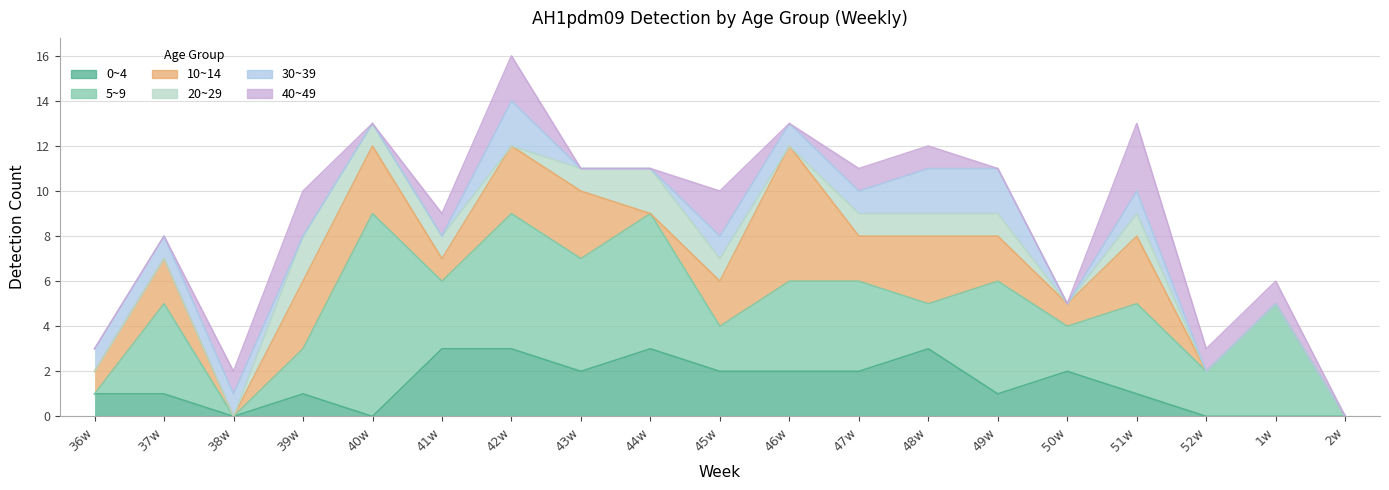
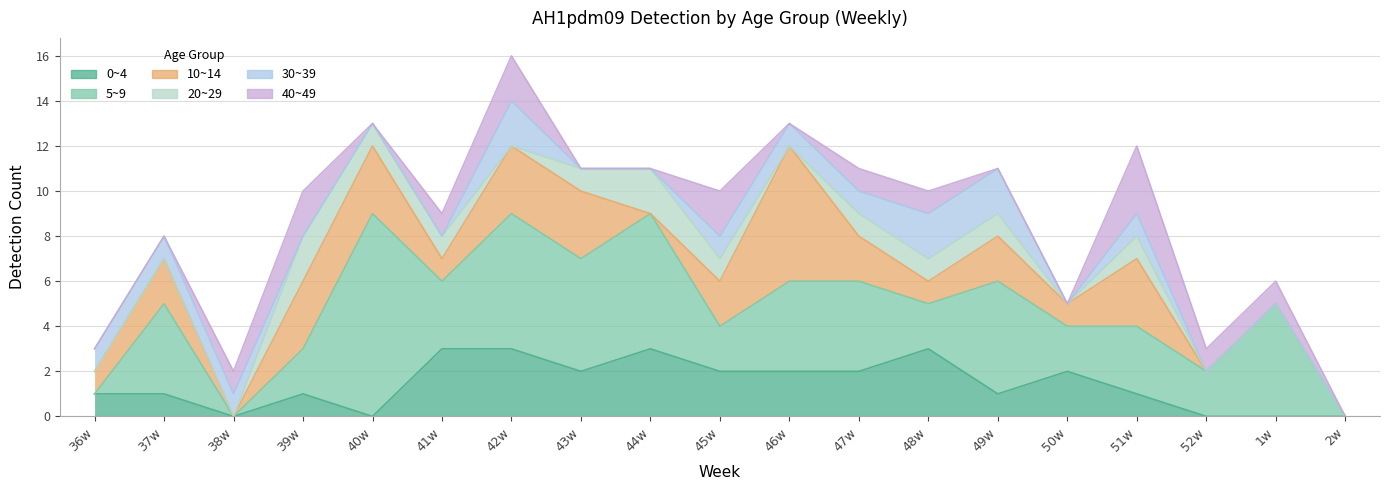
  {
    "0~4": {
      "37w": 1,
      "39w": 1,
      "40w": 0,
      "41w": 3,
      "42w": 3,
      "43w": 2,
      "44w": 3,
      "45w": 2,
      "46w": 2,
      "47w": 2,
      "48w": 3,
      "49w": 1,
      "50w": 2,
      "51w": 1,
      "52w": 0,
      "1w": 0
    },
    "5~9": {
      "37w": 4,
      "39w": 2,
      "40w": 9,
      "41w": 3,
      "42w": 6,
      "43w": 5,
      "45w": 2,
      "46w": 4,
      "47w": 4,
      "48w": 2,
      "49w": 5,
      "50w": 2,
-     "51w": 4
+     "51w": 3
    },
    "10~14": {
      "39w": 3,
      "40w": 3,
      "41w": 1,
      "43w": 3,
      "45w": 2,
      "47w": 2,
-     "48w": 3,
+     "48w": 1,
      "49w": 2,
      "51w": 3
    }
  }
